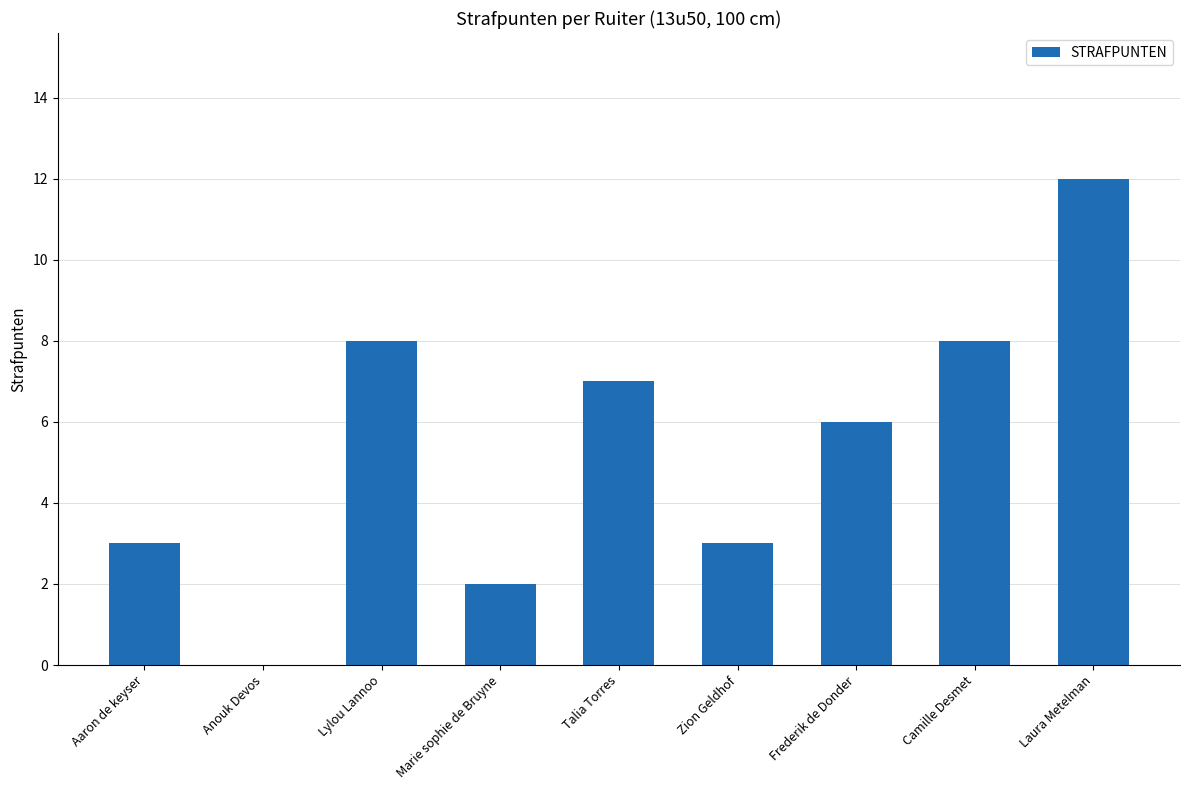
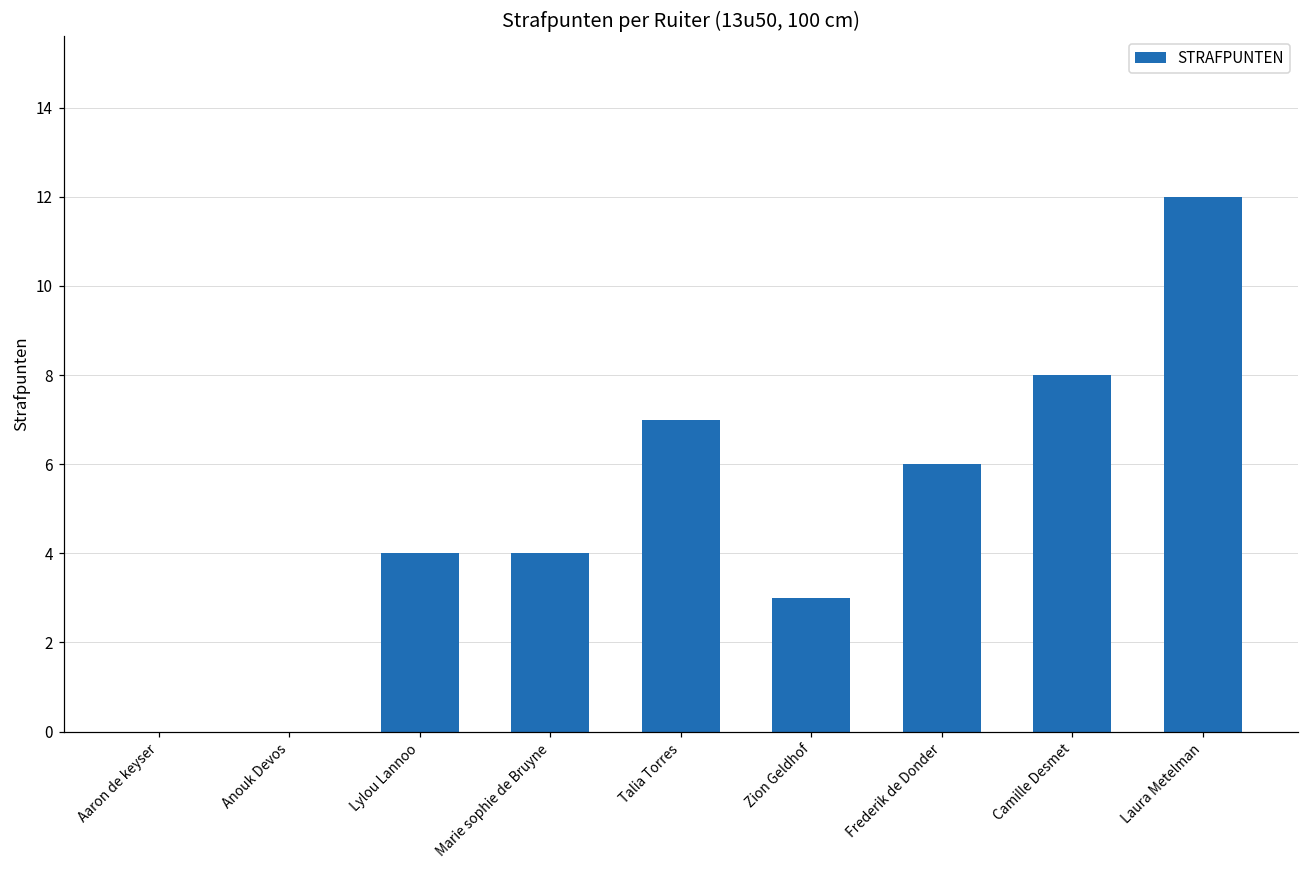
  {
-   "Aaron de keyser": 3,
+   "Aaron de keyser": 0,
    "Anouk Devos": 0,
-   "Lylou Lannoo": 8,
-   "Marie sophie de Bruyne": 2,
+   "Lylou Lannoo": 4,
+   "Marie sophie de Bruyne": 4,
    "Talia Torres": 7,
    "Zion Geldhof": 3,
    "Frederik de Donder": 6,
    "Camille Desmet": 8,
    "Laura Metelman": 12
  }
